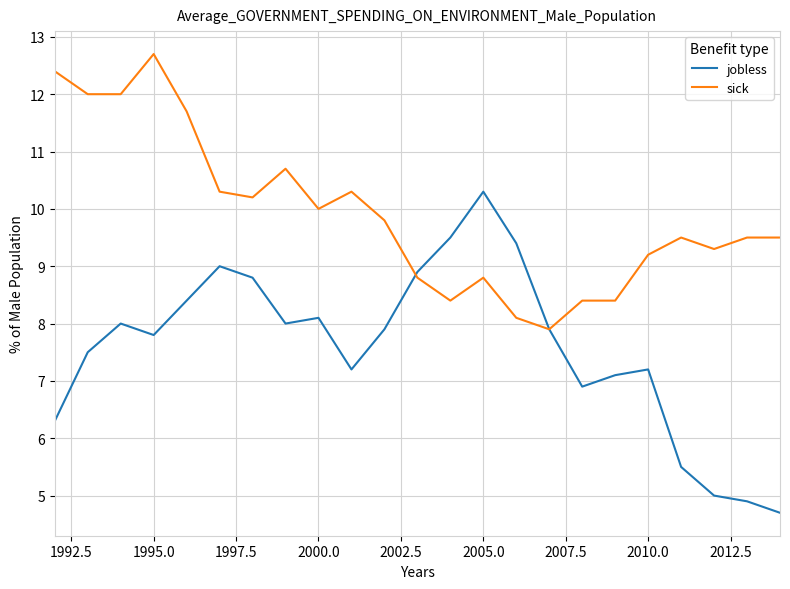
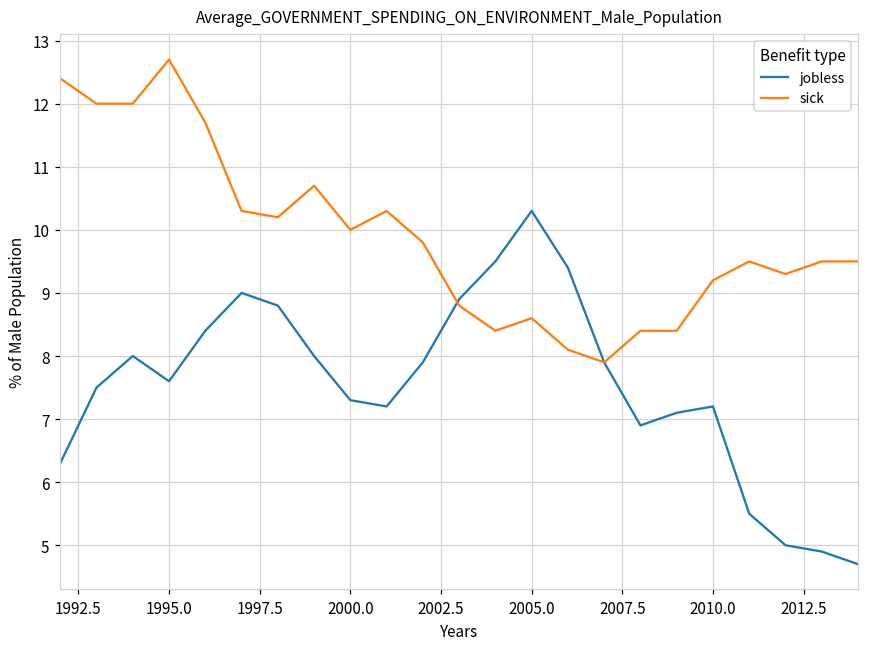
  {
    "jobless": {
-     "1995.0": 7.8,
-     "2000.0": 8.1,
+     "1995.0": 7.6,
+     "2000.0": 7.3,
      "2005.0": 10.3,
      "2010.0": 7.2
    },
    "sick": {
      "1995.0": 12.7,
      "2000.0": 10.0,
-     "2005.0": 8.8,
+     "2005.0": 8.6,
      "2010.0": 9.2
    }
  }
